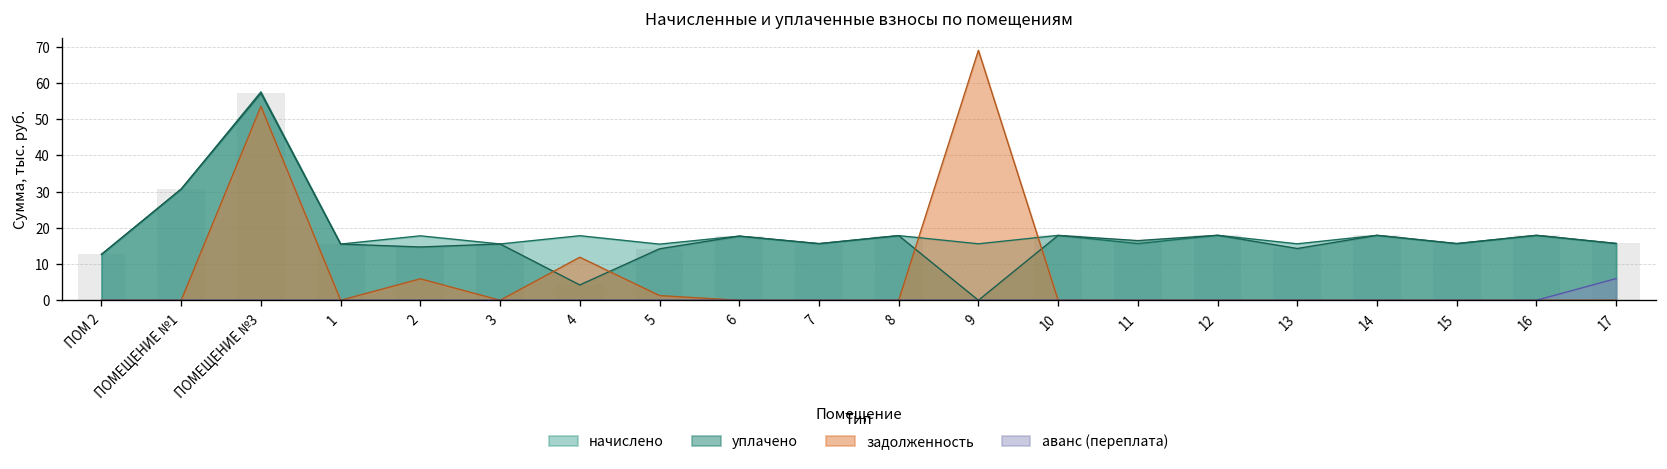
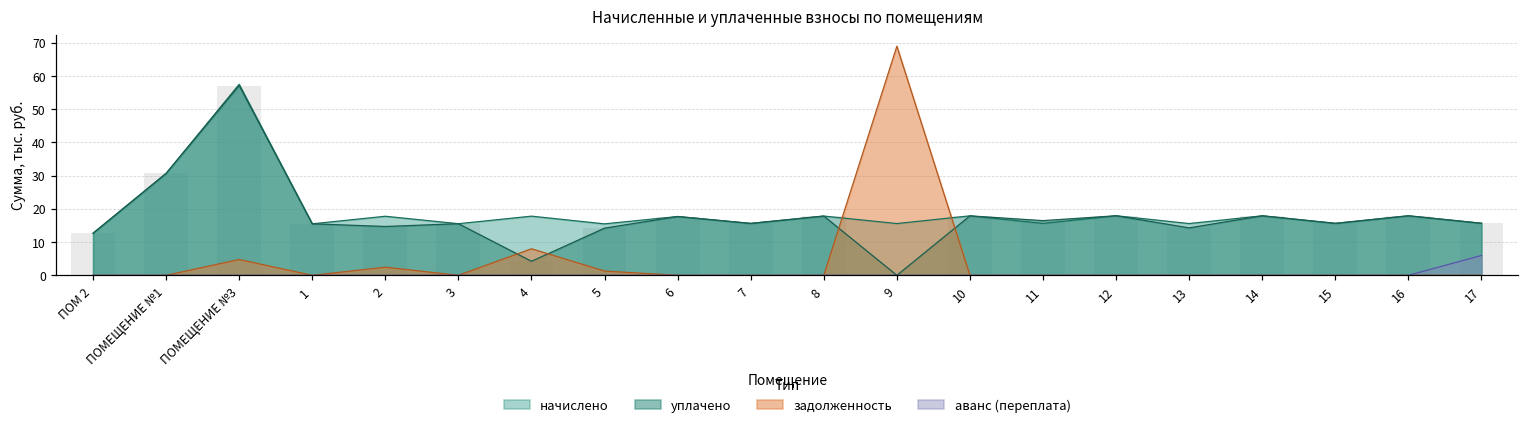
  {
    "задолженность": {
-     "ПОМЕЩЕНИЕ №3": 53,
-     "2": 6,
-     "4": 12,
+     "ПОМЕЩЕНИЕ №3": 5,
+     "2": 2,
+     "4": 8,
      "5": 1,
      "9": 69,
      "17": 0
    },
    "аванс (переплата)": {
      "ПОМЕЩЕНИЕ №3": 0,
      "2": 0,
      "4": 0,
      "5": 0,
      "17": 6
    }
  }
